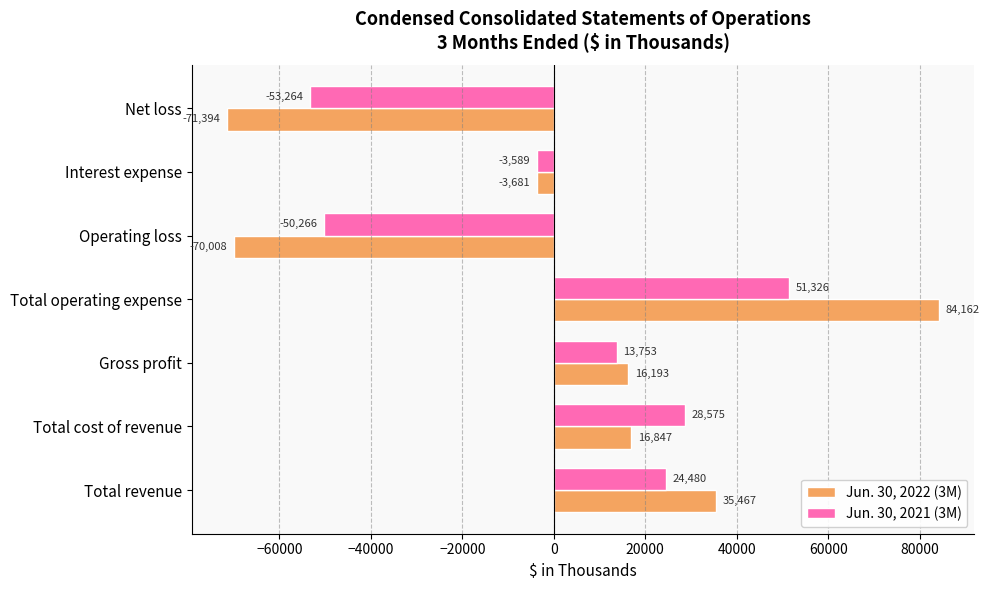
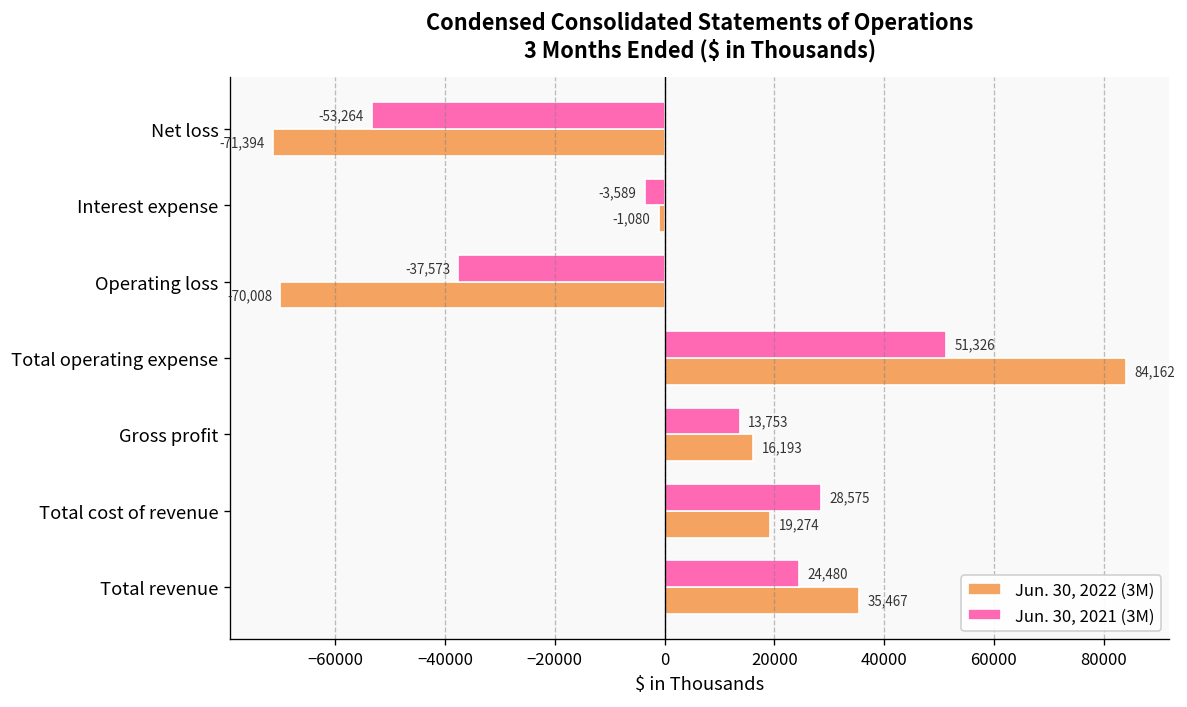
  {
    "Jun. 30, 2022 (3M)": {
      "Net loss": "-71,394",
-     "Interest expense": "-3,681",
+     "Interest expense": "-1,080",
      "Operating loss": "-70,008",
      "Total operating expense": "84,162",
      "Gross profit": "16,193",
-     "Total cost of revenue": "16,847",
+     "Total cost of revenue": "19,274",
      "Total revenue": "35,467"
    },
    "Jun. 30, 2021 (3M)": {
      "Net loss": "-53,264",
      "Interest expense": "-3,589",
-     "Operating loss": "-50,266",
+     "Operating loss": "-37,573",
      "Total operating expense": "51,326",
      "Gross profit": "13,753",
      "Total cost of revenue": "28,575",
      "Total revenue": "24,480"
    }
  }
